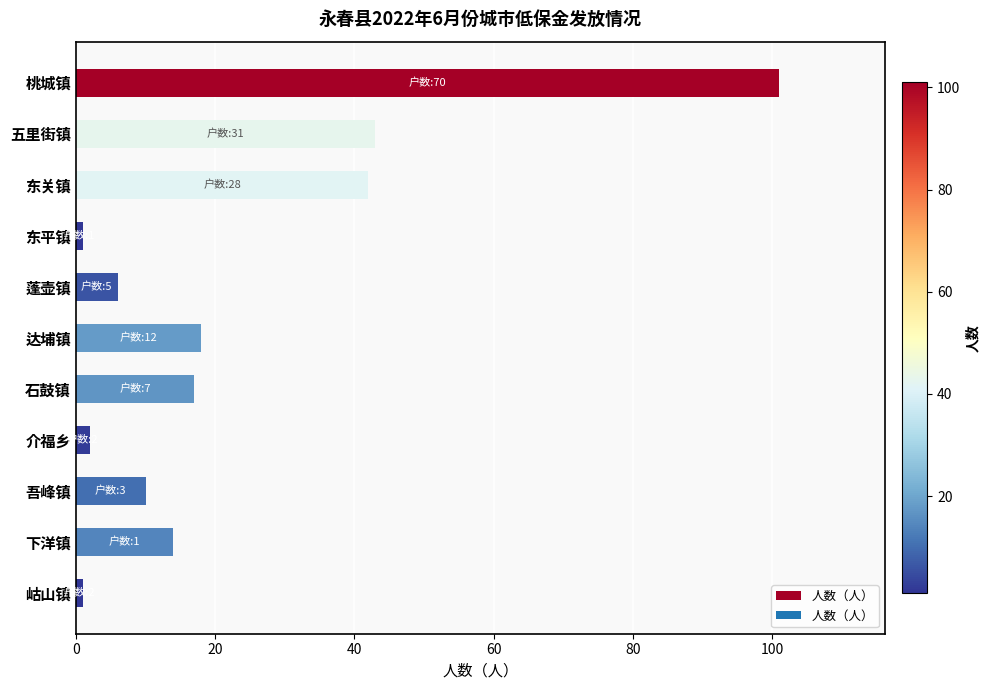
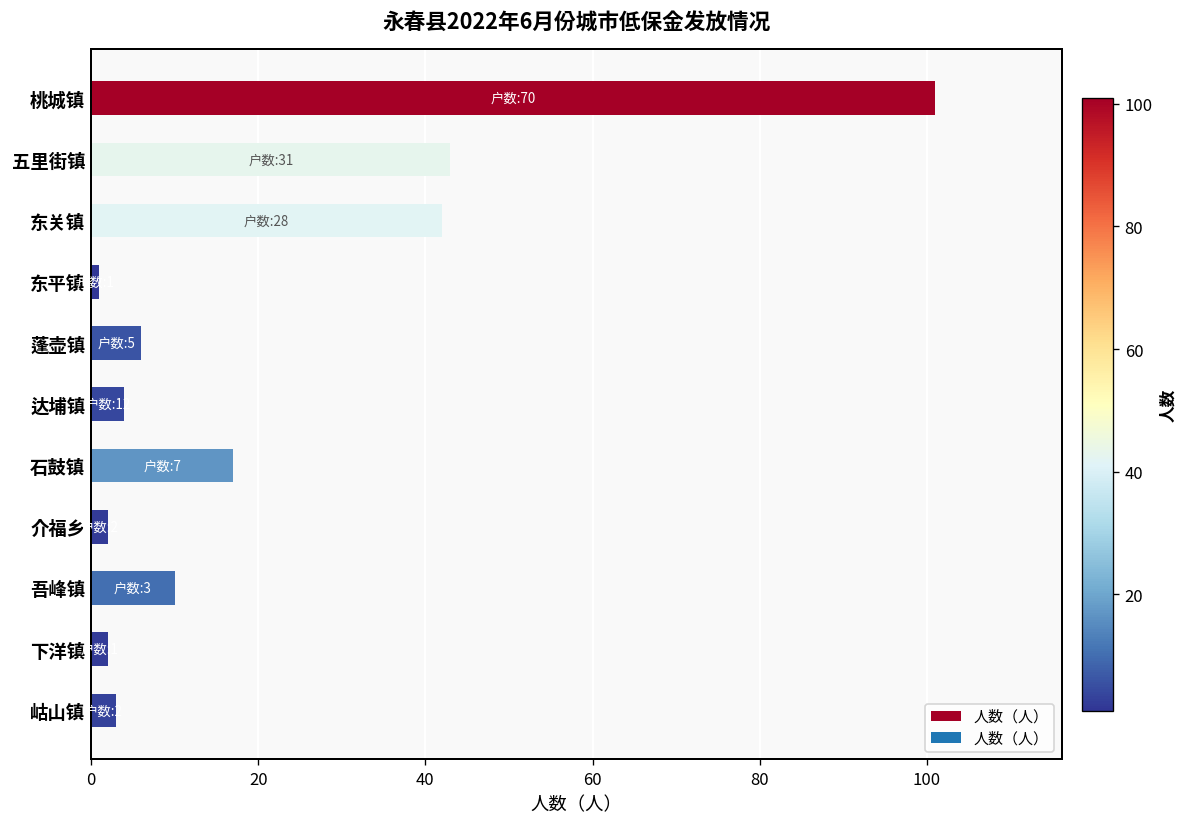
  {
    "东平镇": 1,
-   "达埔镇": 18,
+   "达埔镇": 4,
    "介福乡": 2,
-   "下洋镇": 14,
-   "岵山镇": 1
+   "下洋镇": 2,
+   "岵山镇": 3
  }
